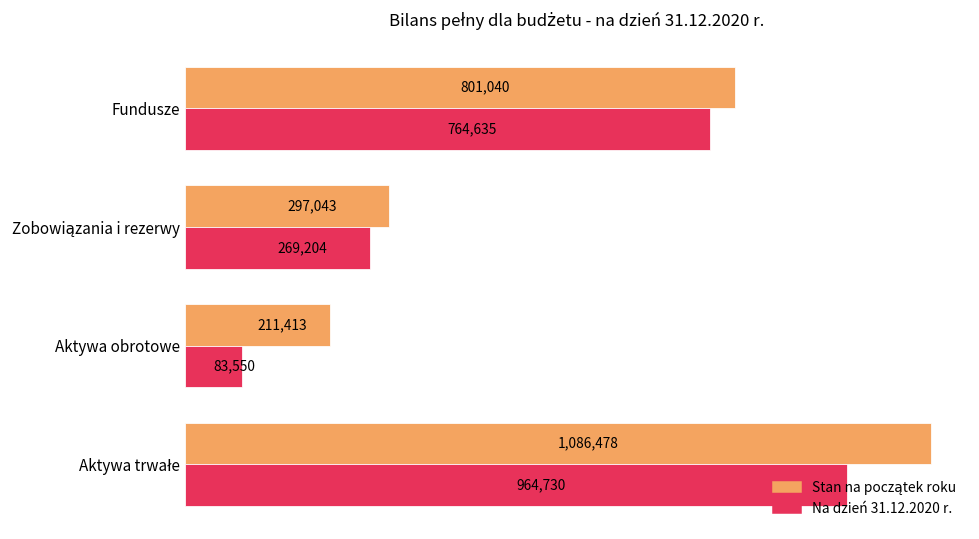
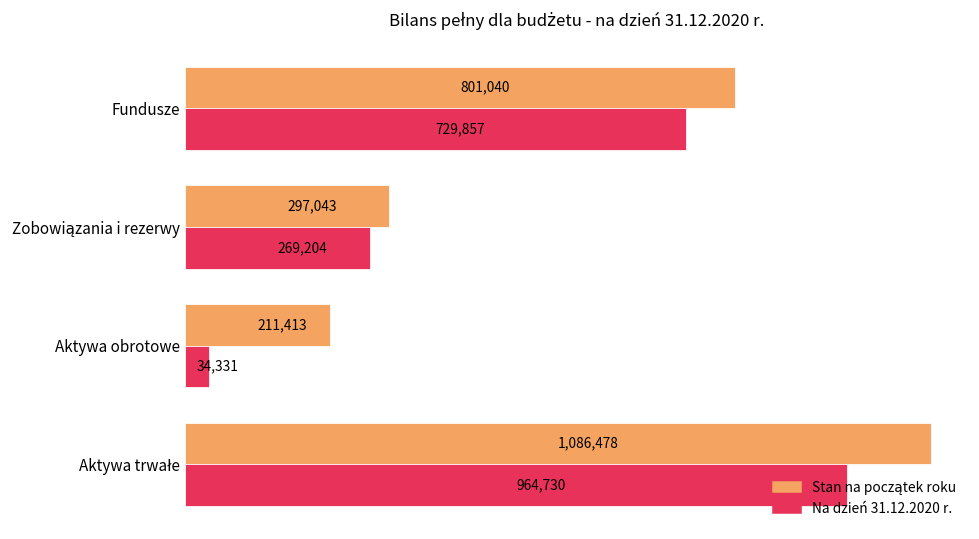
  {
    "Stan na początek roku": {
      "Fundusze": "801,040",
      "Zobowiązania i rezerwy": "297,043",
      "Aktywa obrotowe": "211,413",
      "Aktywa trwałe": "1,086,478"
    },
    "Na dzień 31.12.2020 r.": {
-     "Fundusze": "764,635",
+     "Fundusze": "729,857",
      "Zobowiązania i rezerwy": "269,204",
-     "Aktywa obrotowe": "83,550",
+     "Aktywa obrotowe": "34,331",
      "Aktywa trwałe": "964,730"
    }
  }
